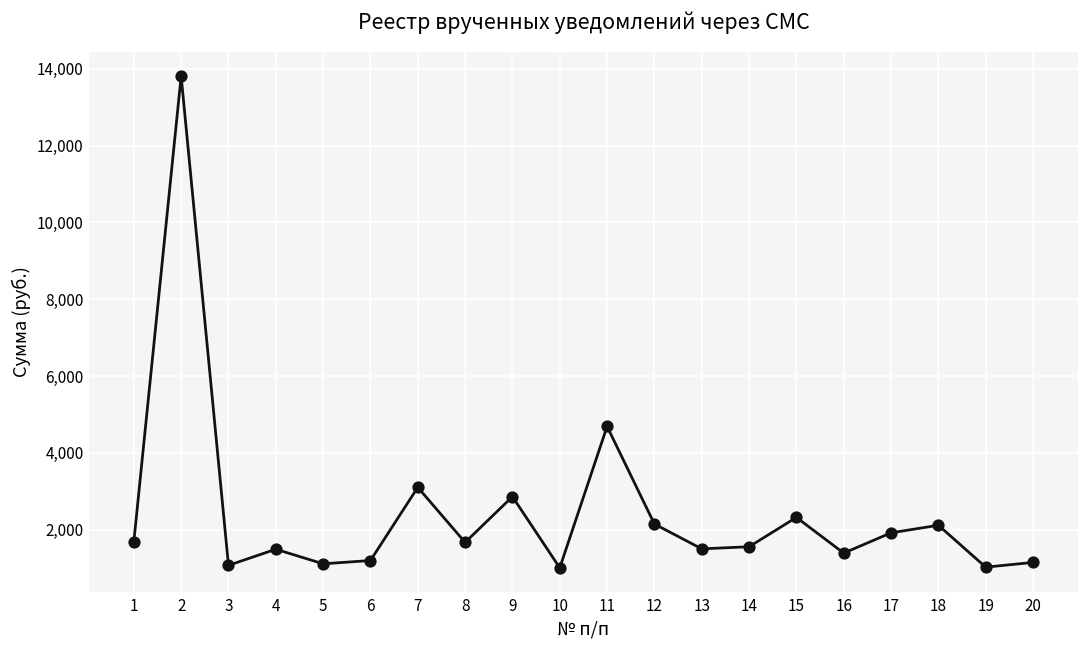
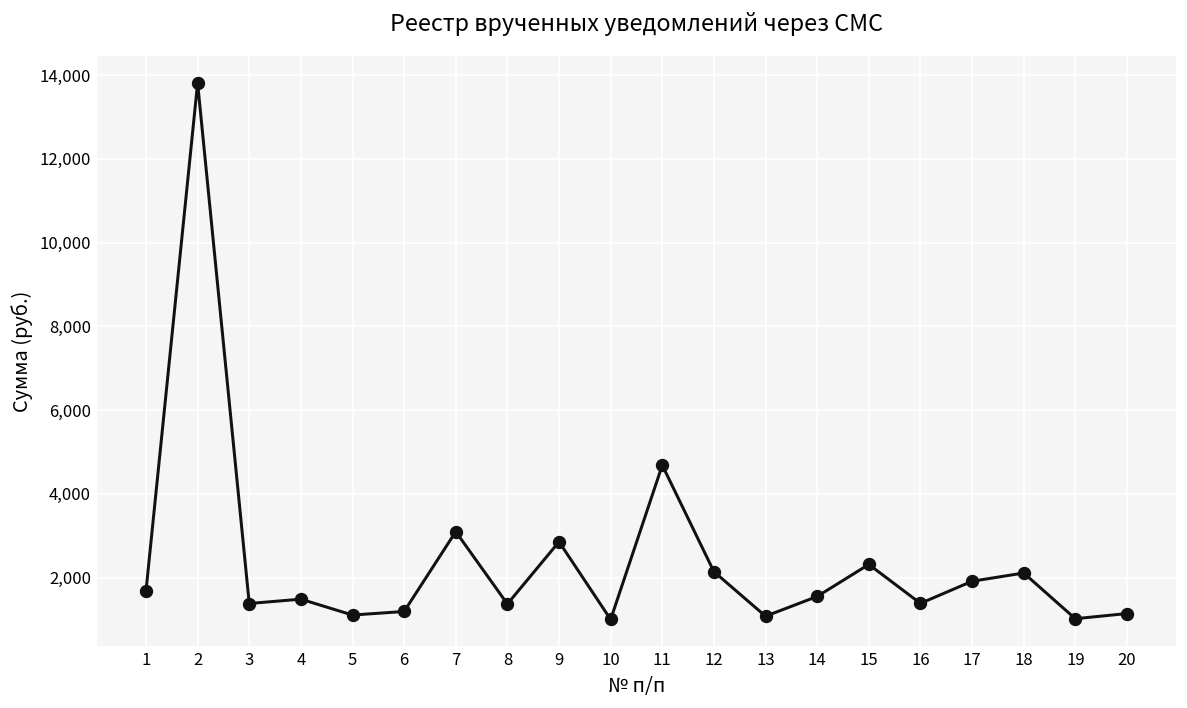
  {
    "1": "1,700",
    "2": "13,800",
-   "3": "1,100",
+   "3": "1,400",
    "4": "1,500",
    "5": "1,100",
    "6": "1,200",
    "7": "3,100",
-   "8": "1,700",
+   "8": "1,400",
    "9": "2,900",
    "10": "1,000",
    "11": "4,700",
    "12": "2,100",
-   "13": "1,500",
+   "13": "1,100",
    "14": "1,600",
    "15": "2,300",
    "16": "1,400",
    "17": "1,900",
    "18": "2,100",
    "19": "1,000",
    "20": "1,100"
  }
